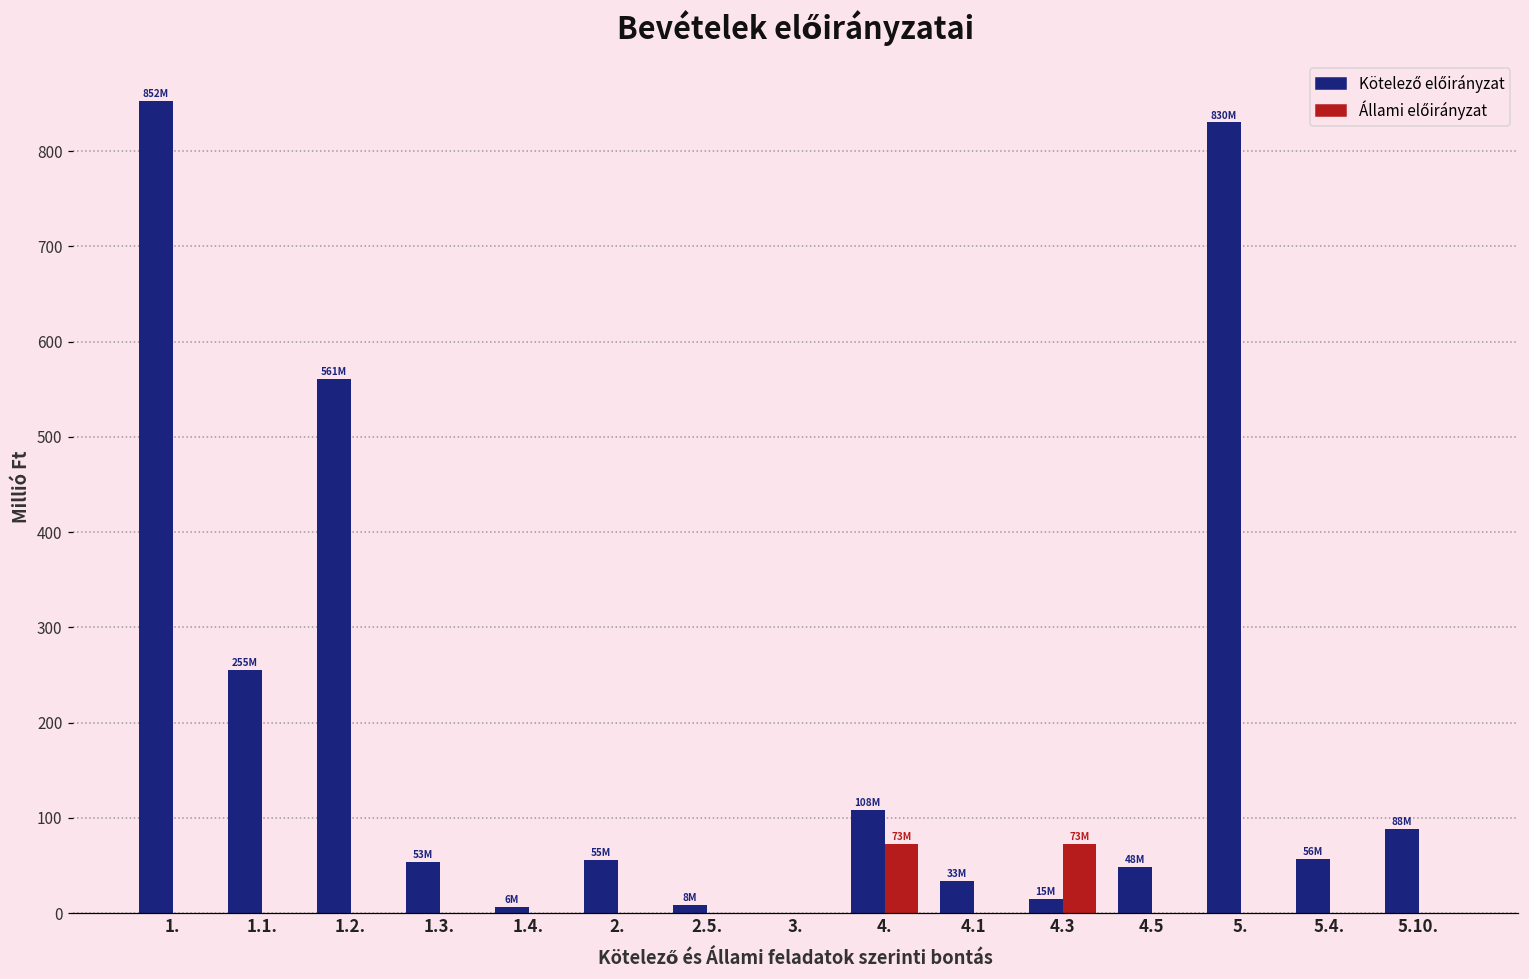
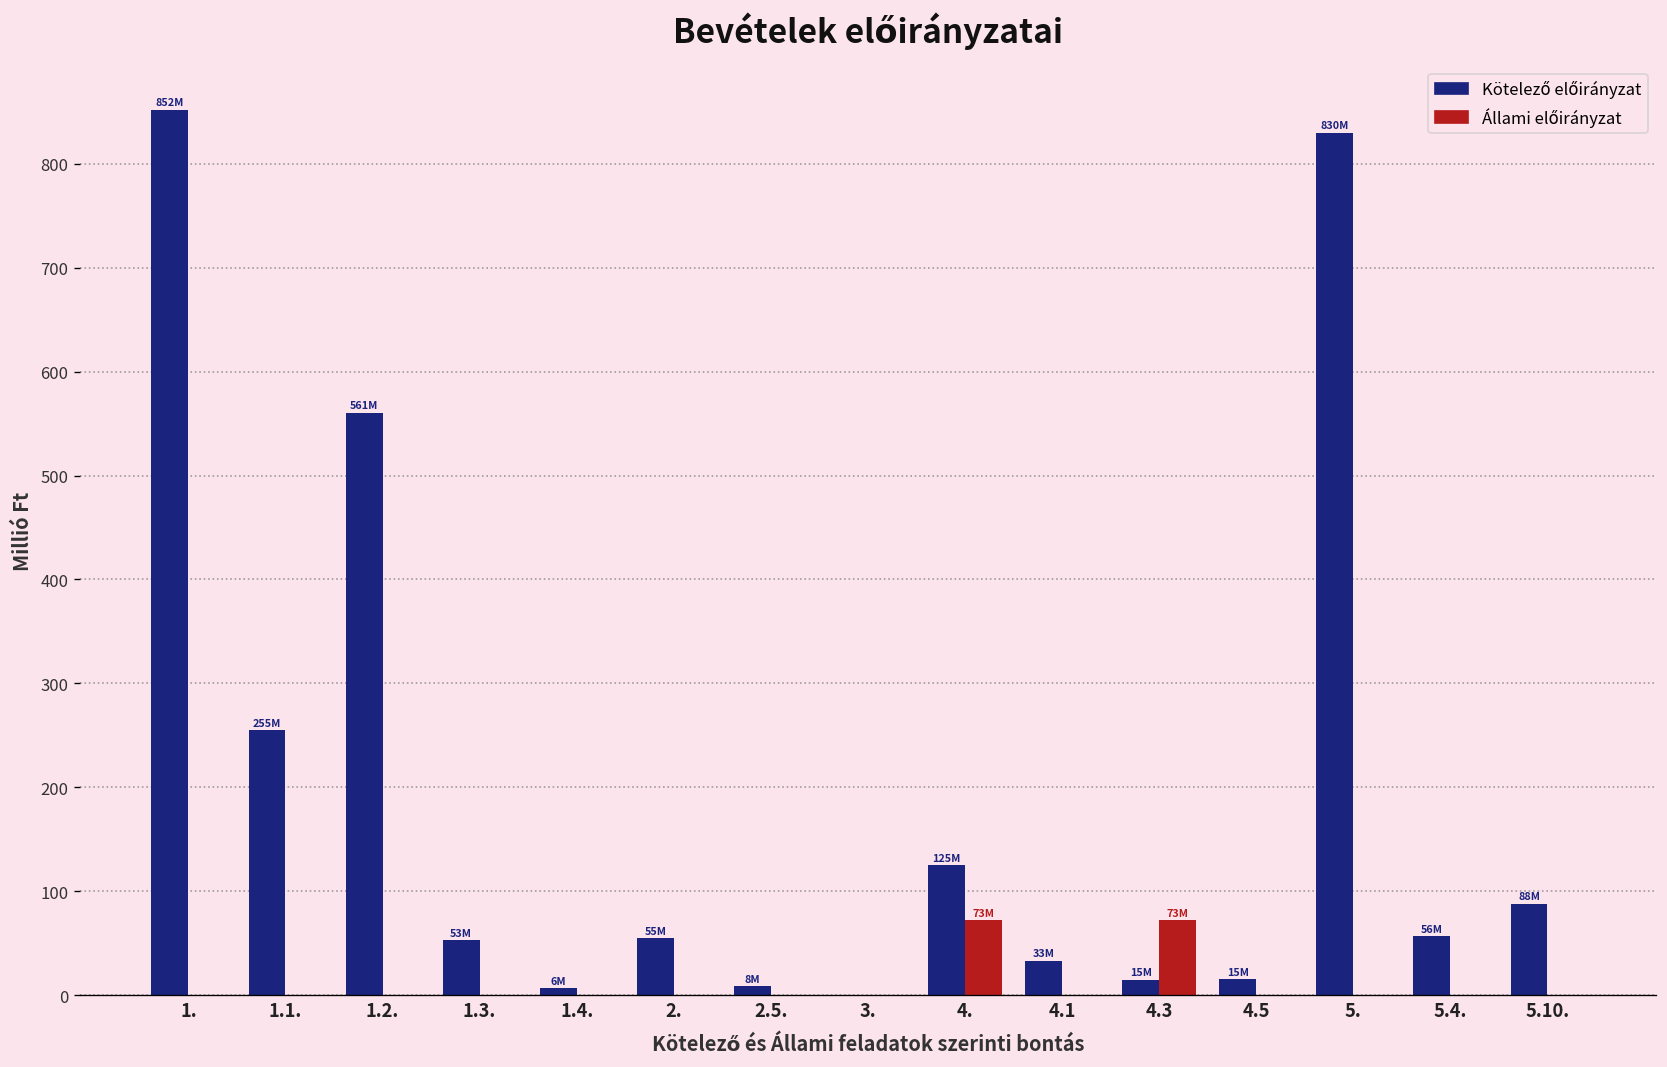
  {
    "Kötelező előirányzat": {
      "1.": "852M",
      "1.1.": "255M",
      "1.2.": "561M",
      "1.3.": "53M",
      "1.4.": "6M",
      "2.": "55M",
      "2.5.": "8M",
-     "4.": "108M",
+     "4.": "125M",
      "4.1": "33M",
      "4.3": "15M",
-     "4.5": "48M",
+     "4.5": "15M",
      "5.": "830M",
      "5.4.": "56M",
      "5.10.": "88M"
    },
    "Állami előirányzat": {
      "4.": "73M",
      "4.3": "73M"
    }
  }
